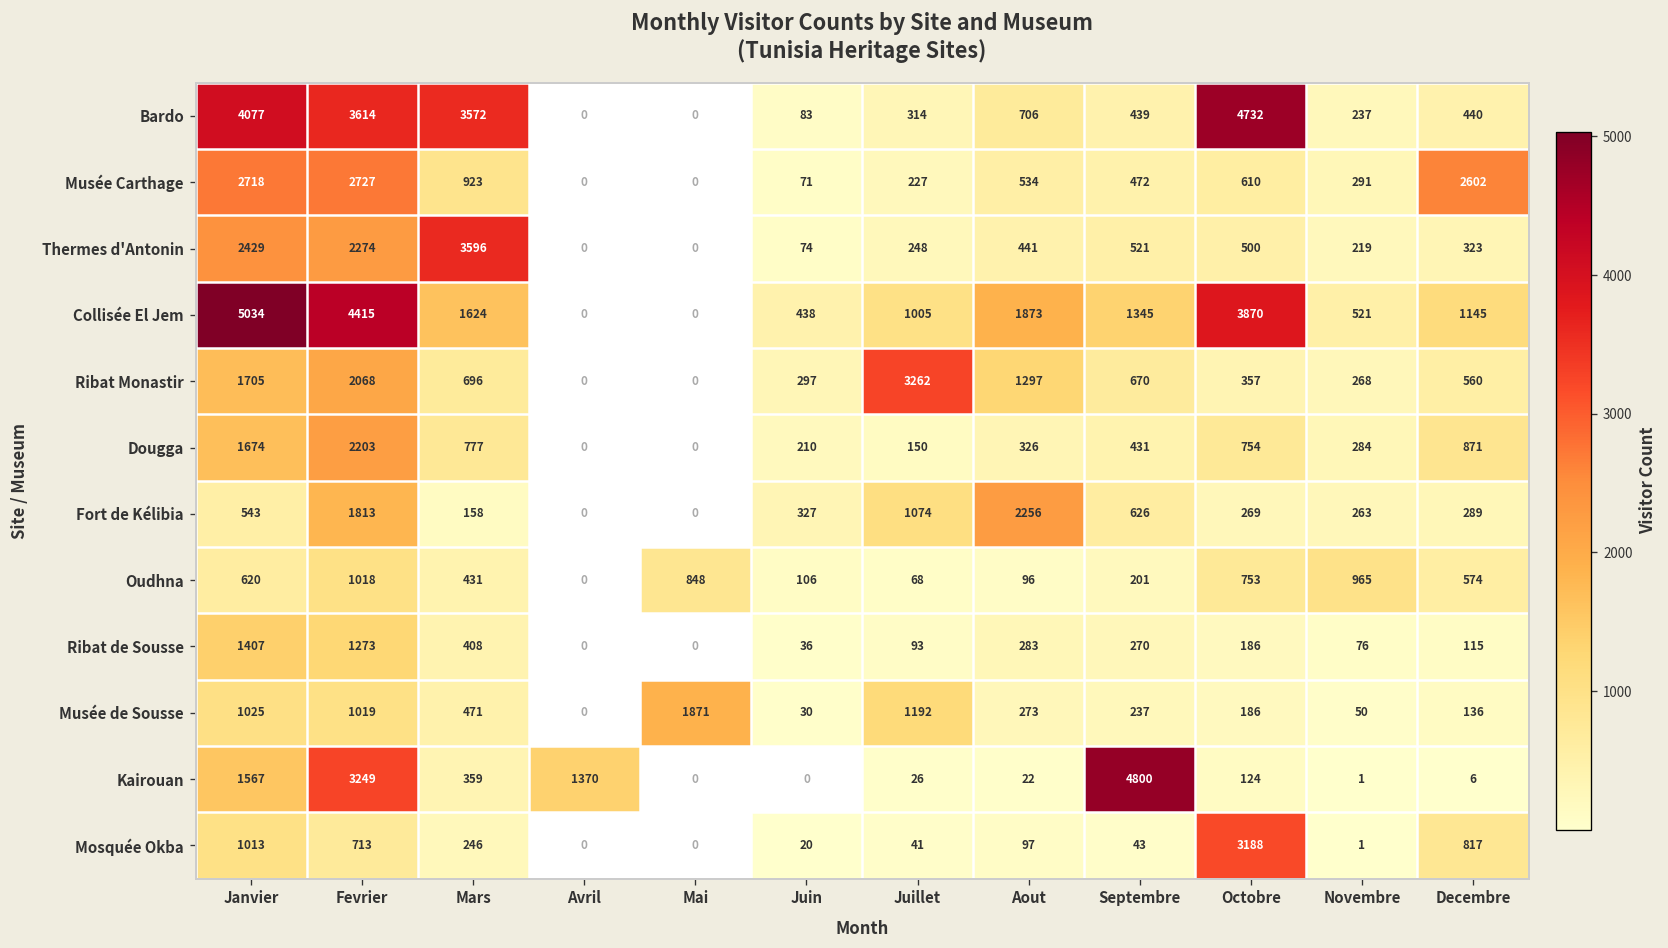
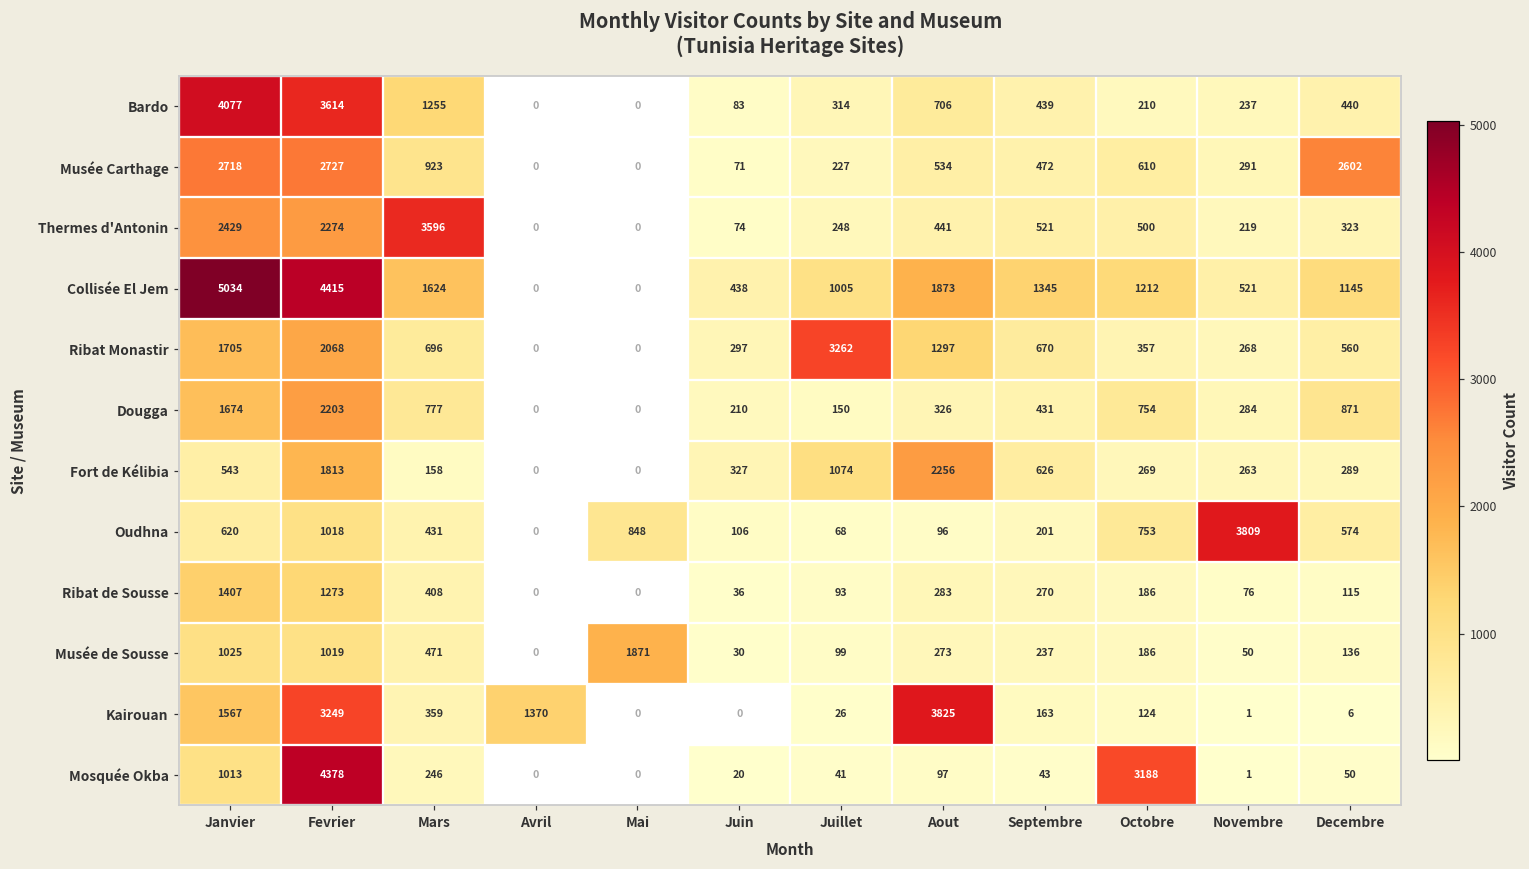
  {
    "Bardo": {
      "Janvier": 4077,
      "Fevrier": 3614,
-     "Mars": 3572,
+     "Mars": 1255,
      "Avril": 0,
      "Mai": 0,
      "Juin": 83,
      "Juillet": 314,
      "Aout": 706,
      "Septembre": 439,
-     "Octobre": 4732,
+     "Octobre": 210,
      "Novembre": 237,
      "Decembre": 440
    },
    "Musée Carthage": {
      "Janvier": 2718,
      "Fevrier": 2727,
      "Mars": 923,
      "Avril": 0,
      "Mai": 0,
      "Juin": 71,
      "Juillet": 227,
      "Aout": 534,
      "Septembre": 472,
      "Octobre": 610,
      "Novembre": 291,
      "Decembre": 2602
    },
    "Thermes d'Antonin": {
      "Janvier": 2429,
      "Fevrier": 2274,
      "Mars": 3596,
      "Avril": 0,
      "Mai": 0,
      "Juin": 74,
      "Juillet": 248,
      "Aout": 441,
      "Septembre": 521,
      "Octobre": 500,
      "Novembre": 219,
      "Decembre": 323
    },
    "Collisée El Jem": {
      "Janvier": 5034,
      "Fevrier": 4415,
      "Mars": 1624,
      "Avril": 0,
      "Mai": 0,
      "Juin": 438,
      "Juillet": 1005,
      "Aout": 1873,
      "Septembre": 1345,
-     "Octobre": 3870,
+     "Octobre": 1212,
      "Novembre": 521,
      "Decembre": 1145
    },
    "Ribat Monastir": {
      "Janvier": 1705,
      "Fevrier": 2068,
      "Mars": 696,
      "Avril": 0,
      "Mai": 0,
      "Juin": 297,
      "Juillet": 3262,
      "Aout": 1297,
      "Septembre": 670,
      "Octobre": 357,
      "Novembre": 268,
      "Decembre": 560
    },
    "Dougga": {
      "Janvier": 1674,
      "Fevrier": 2203,
      "Mars": 777,
      "Avril": 0,
      "Mai": 0,
      "Juin": 210,
      "Juillet": 150,
      "Aout": 326,
      "Septembre": 431,
      "Octobre": 754,
      "Novembre": 284,
      "Decembre": 871
    },
    "Fort de Kélibia": {
      "Janvier": 543,
      "Fevrier": 1813,
      "Mars": 158,
      "Avril": 0,
      "Mai": 0,
      "Juin": 327,
      "Juillet": 1074,
      "Aout": 2256,
      "Septembre": 626,
      "Octobre": 269,
      "Novembre": 263,
      "Decembre": 289
    },
    "Oudhna": {
      "Janvier": 620,
      "Fevrier": 1018,
      "Mars": 431,
      "Avril": 0,
      "Mai": 848,
      "Juin": 106,
      "Juillet": 68,
      "Aout": 96,
      "Septembre": 201,
      "Octobre": 753,
-     "Novembre": 965,
+     "Novembre": 3809,
      "Decembre": 574
    },
    "Ribat de Sousse": {
      "Janvier": 1407,
      "Fevrier": 1273,
      "Mars": 408,
      "Avril": 0,
      "Mai": 0,
      "Juin": 36,
      "Juillet": 93,
      "Aout": 283,
      "Septembre": 270,
      "Octobre": 186,
      "Novembre": 76,
      "Decembre": 115
    },
    "Musée de Sousse": {
      "Janvier": 1025,
      "Fevrier": 1019,
      "Mars": 471,
      "Avril": 0,
      "Mai": 1871,
      "Juin": 30,
-     "Juillet": 1192,
+     "Juillet": 99,
      "Aout": 273,
      "Septembre": 237,
      "Octobre": 186,
      "Novembre": 50,
      "Decembre": 136
    },
    "Kairouan": {
      "Janvier": 1567,
      "Fevrier": 3249,
      "Mars": 359,
      "Avril": 1370,
      "Mai": 0,
      "Juin": 0,
      "Juillet": 26,
-     "Aout": 22,
-     "Septembre": 4800,
+     "Aout": 3825,
+     "Septembre": 163,
      "Octobre": 124,
      "Novembre": 1,
      "Decembre": 6
    },
    "Mosquée Okba": {
      "Janvier": 1013,
-     "Fevrier": 713,
+     "Fevrier": 4378,
      "Mars": 246,
      "Avril": 0,
      "Mai": 0,
      "Juin": 20,
      "Juillet": 41,
      "Aout": 97,
      "Septembre": 43,
      "Octobre": 3188,
      "Novembre": 1,
-     "Decembre": 817
+     "Decembre": 50
    }
  }
